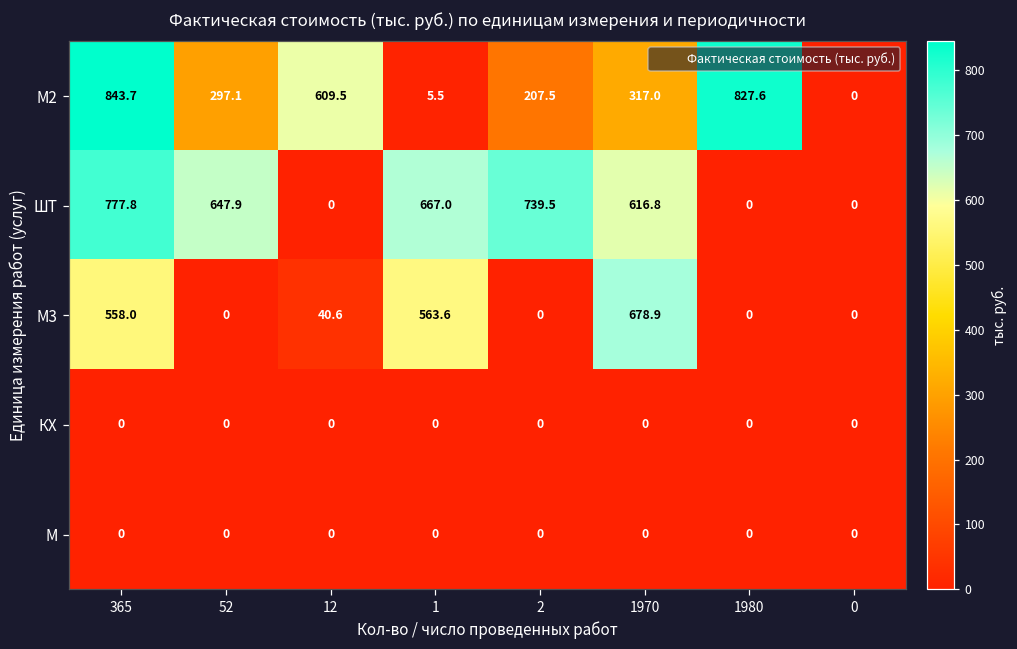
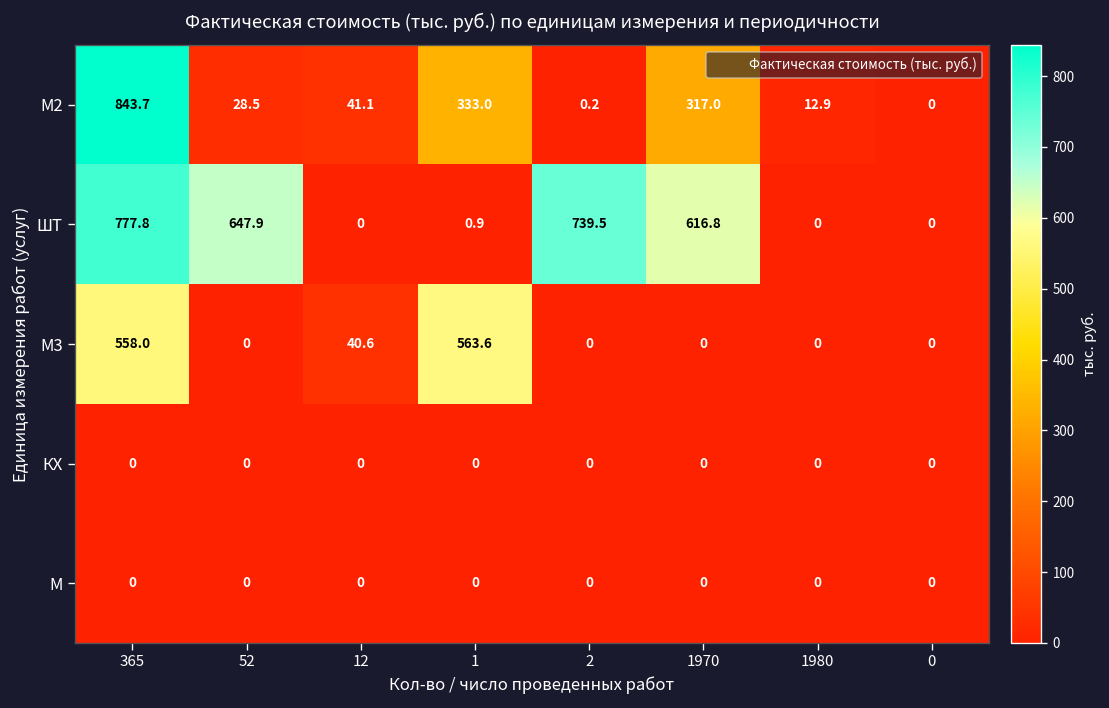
  {
    "М2": {
      "365": 843.7,
-     "52": 297.1,
-     "12": 609.5,
-     "1": 5.5,
-     "2": 207.5,
+     "52": 28.5,
+     "12": 41.1,
+     "1": 333.0,
+     "2": 0.2,
      "1970": 317.0,
-     "1980": 827.6,
+     "1980": 12.9,
      "0": 0
    },
    "ШТ": {
      "365": 777.8,
      "52": 647.9,
      "12": 0,
-     "1": 667.0,
+     "1": 0.9,
      "2": 739.5,
      "1970": 616.8,
      "1980": 0,
      "0": 0
    },
    "М3": {
      "365": 558.0,
      "52": 0,
      "12": 40.6,
      "1": 563.6,
      "2": 0,
-     "1970": 678.9,
+     "1970": 0,
      "1980": 0,
      "0": 0
    },
    "КХ": {
      "365": 0,
      "52": 0,
      "12": 0,
      "1": 0,
      "2": 0,
      "1970": 0,
      "1980": 0,
      "0": 0
    },
    "М": {
      "365": 0,
      "52": 0,
      "12": 0,
      "1": 0,
      "2": 0,
      "1970": 0,
      "1980": 0,
      "0": 0
    }
  }
